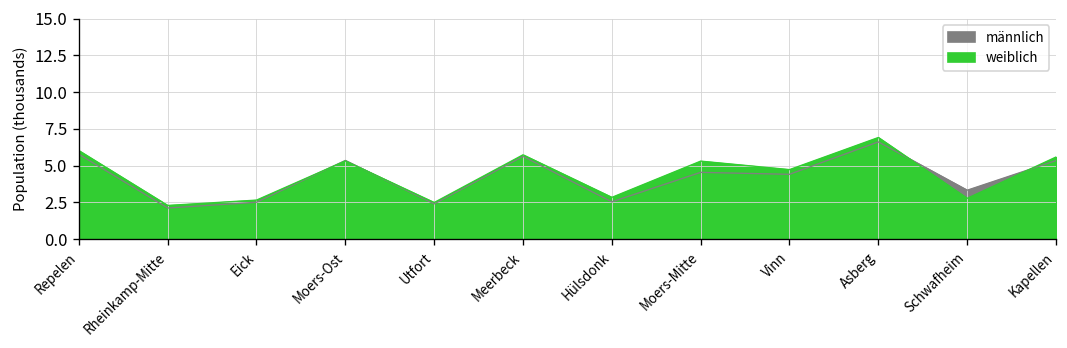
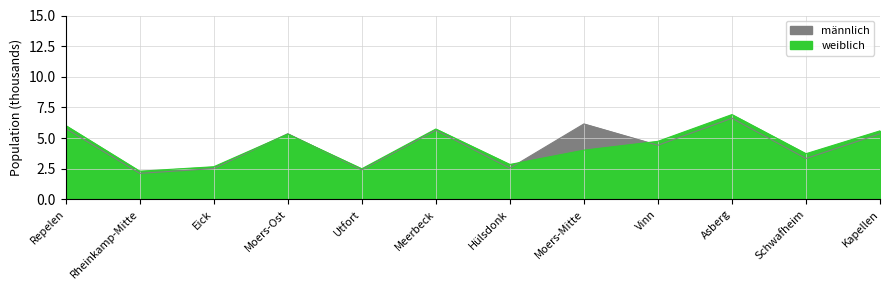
  {
    "männlich": {
      "Repelen": 5.8,
      "Hülsdonk": 2.5,
-     "Moers-Mitte": 4.5,
+     "Moers-Mitte": 6.2,
      "Vinn": 4.4,
      "Asberg": 6.6,
      "Schwafheim": 3.3,
      "Kapellen": 5.3
    },
    "weiblich": {
      "Repelen": 6.0,
      "Hülsdonk": 2.8,
-     "Moers-Mitte": 5.3,
+     "Moers-Mitte": 4.0,
      "Vinn": 4.7,
      "Asberg": 6.9,
-     "Schwafheim": 2.8,
+     "Schwafheim": 3.7,
      "Kapellen": 5.6
    }
  }
